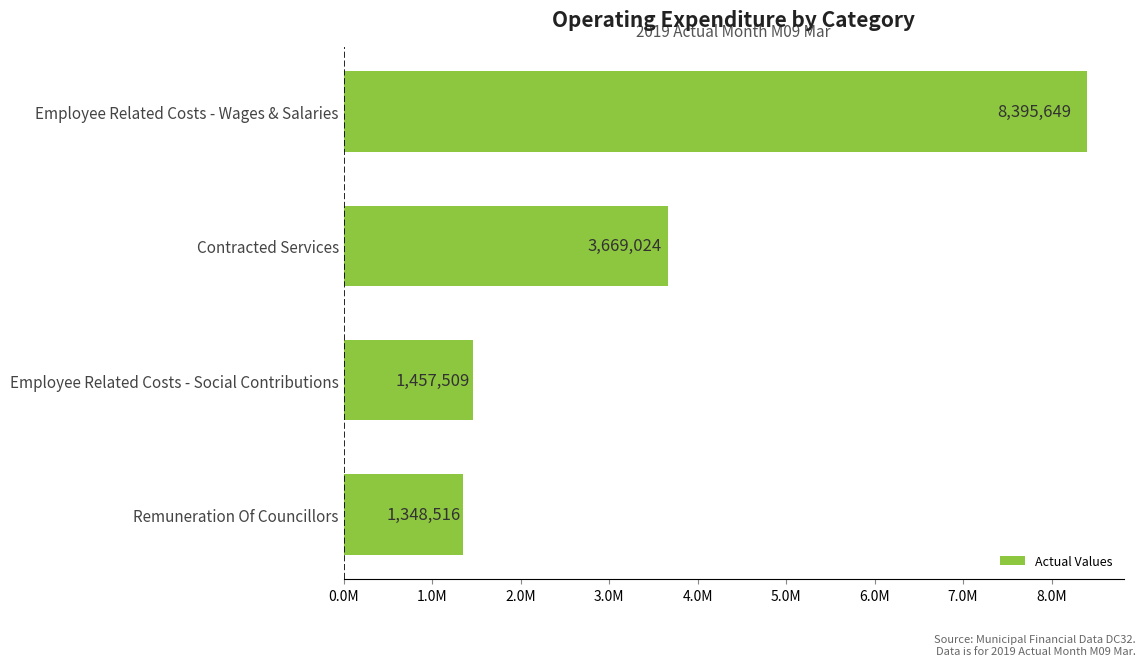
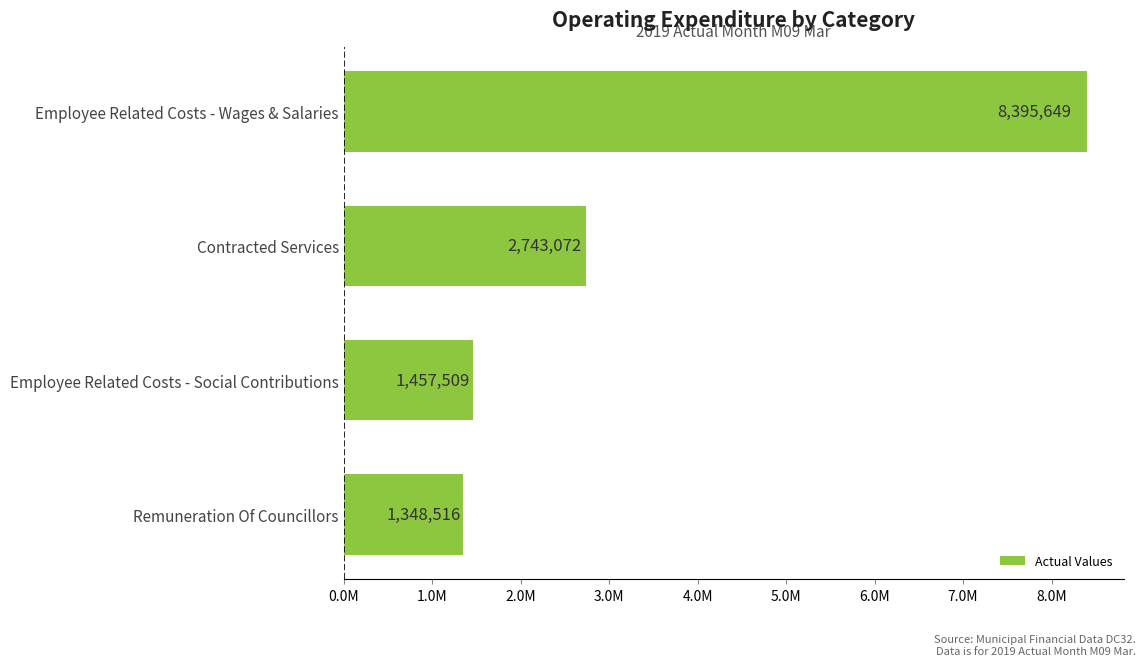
  {
    "Employee Related Costs - Wages & Salaries": "8,395,649",
-   "Contracted Services": "3,669,024",
+   "Contracted Services": "2,743,072",
    "Employee Related Costs - Social Contributions": "1,457,509",
    "Remuneration Of Councillors": "1,348,516"
  }
